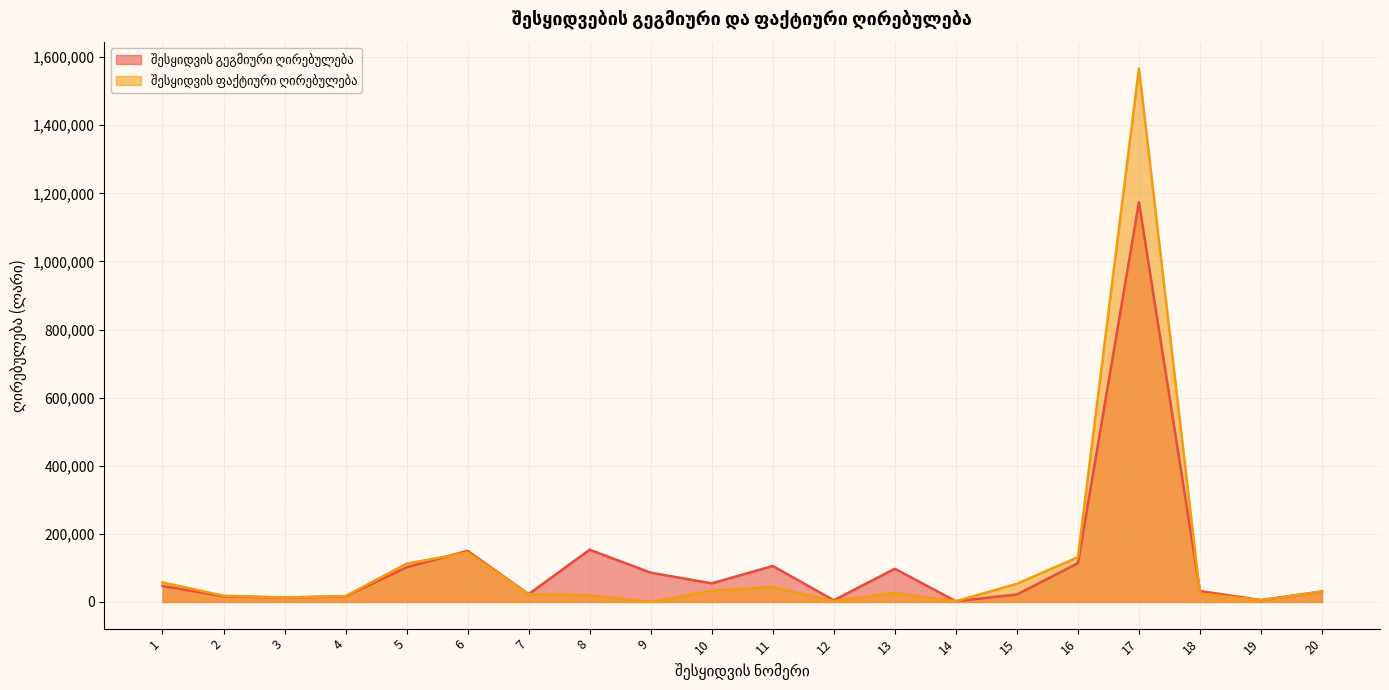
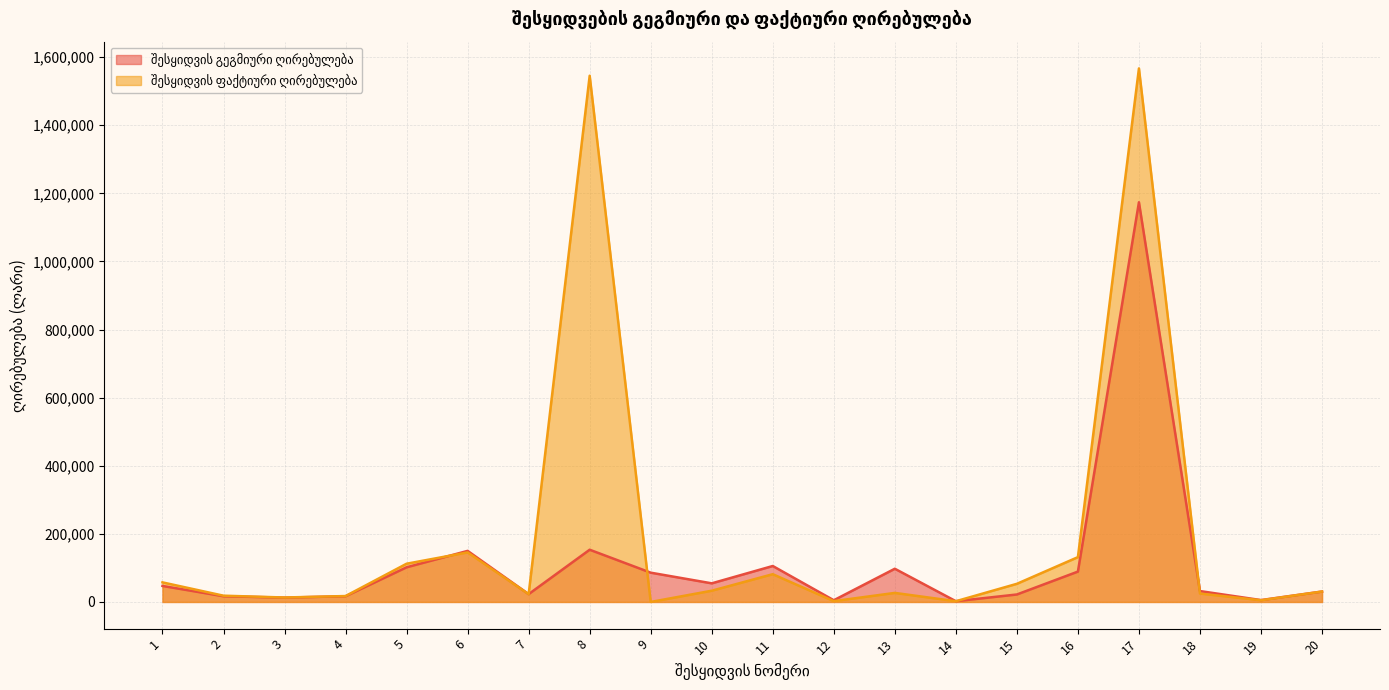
  {
    "შესყიდვის გეგმიური ღირებულება": {
      "1": "50,000",
      "5": "100,000",
      "8": "150,000",
      "9": "90,000",
      "10": "50,000",
      "11": "110,000",
      "13": "100,000",
      "15": "20,000",
-     "16": "110,000",
+     "16": "90,000",
      "17": "1,170,000"
    },
    "შესყიდვის ფაქტიური ღირებულება": {
      "1": "60,000",
      "5": "110,000",
-     "8": "20,000",
+     "8": "1,550,000",
      "9": "0",
      "10": "30,000",
-     "11": "40,000",
+     "11": "80,000",
      "13": "30,000",
      "15": "50,000",
      "16": "130,000",
      "17": "1,570,000"
    }
  }
